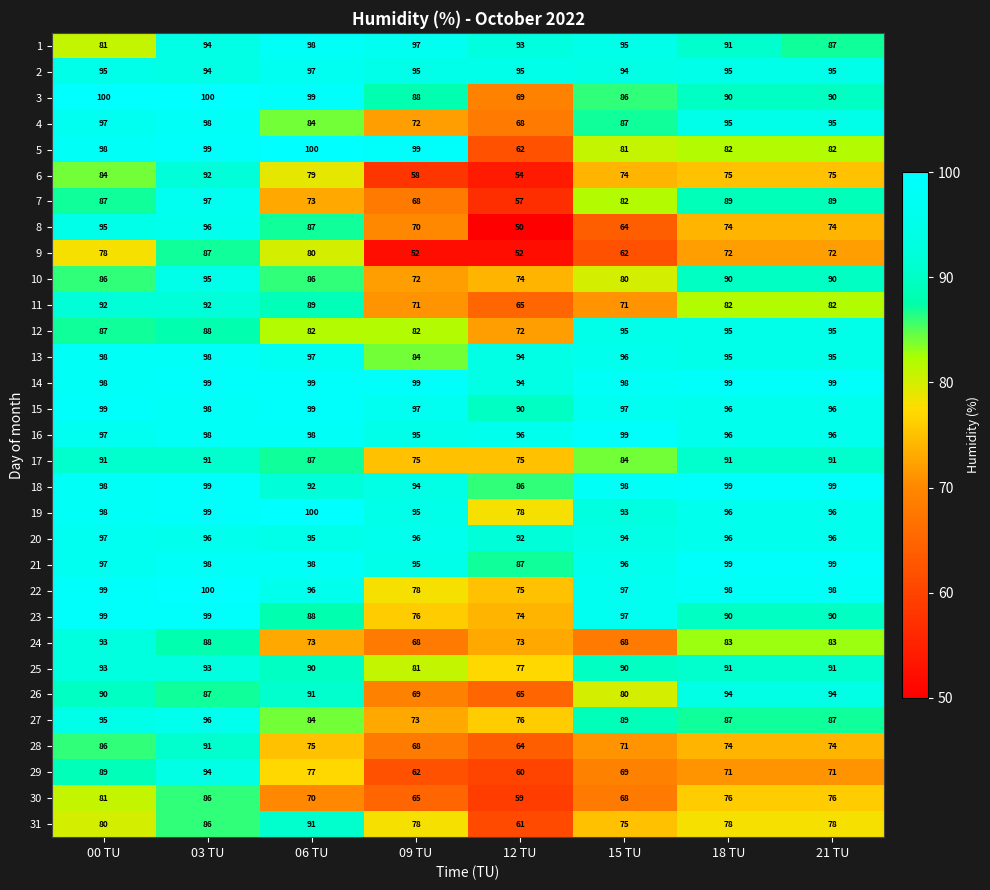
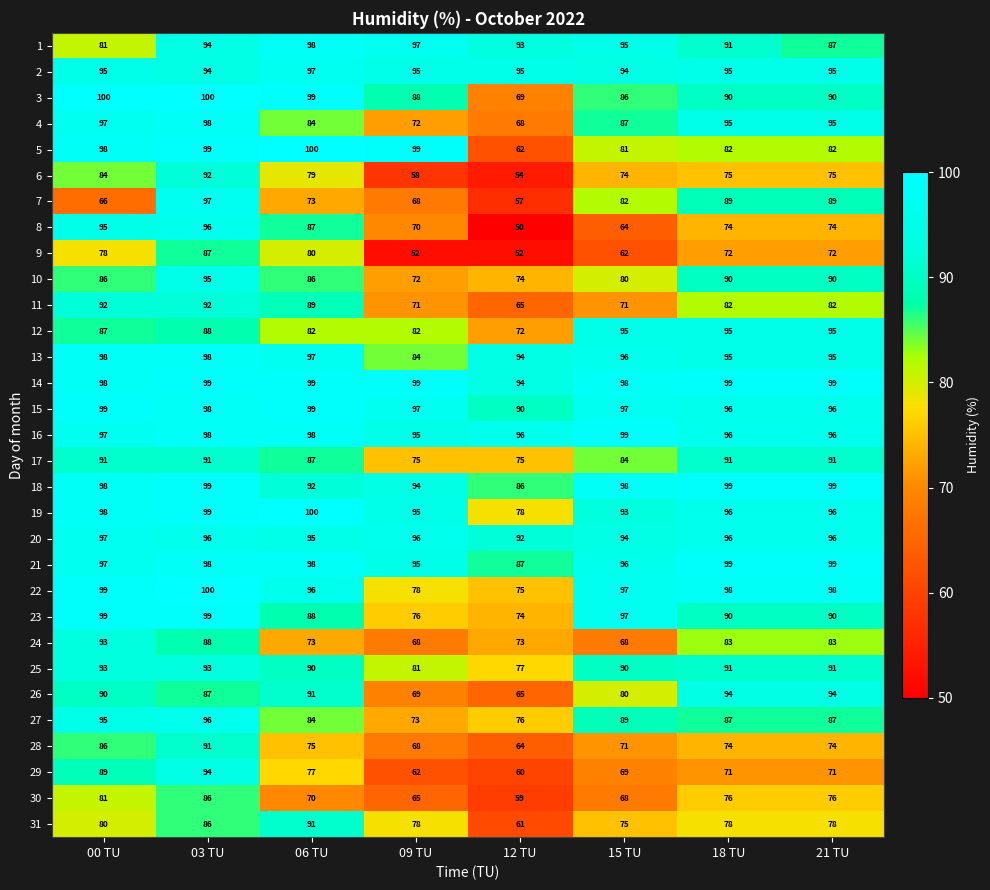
  {
    "7": {
-     "00 TU": 87,
+     "00 TU": 66,
      "03 TU": 97,
      "06 TU": 73,
      "09 TU": 68,
      "12 TU": 57,
      "15 TU": 82,
      "18 TU": 89,
      "21 TU": 89
    }
  }
